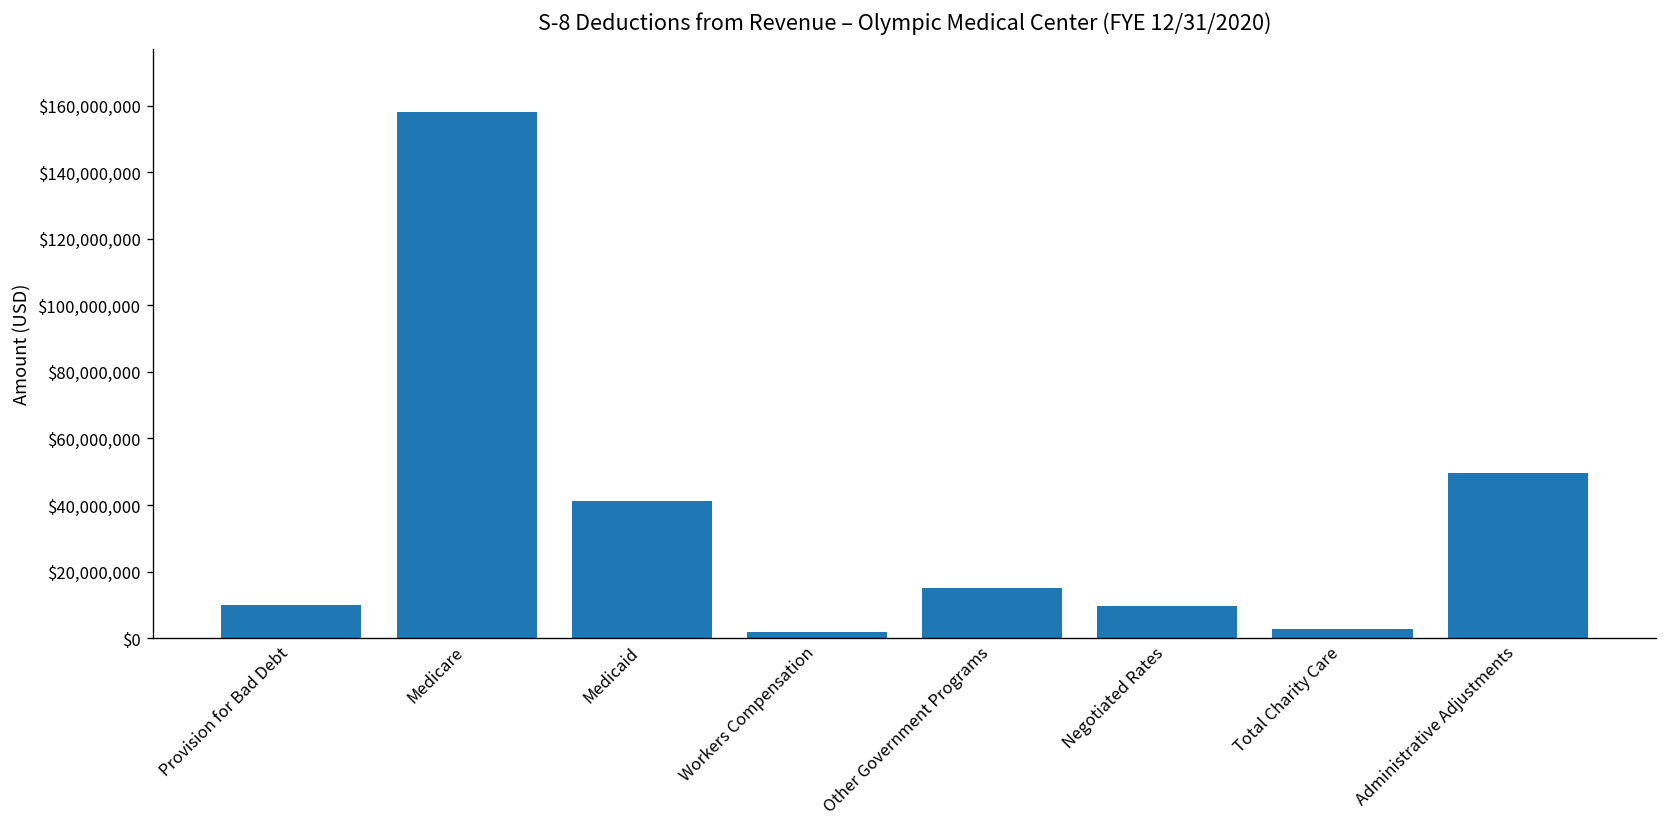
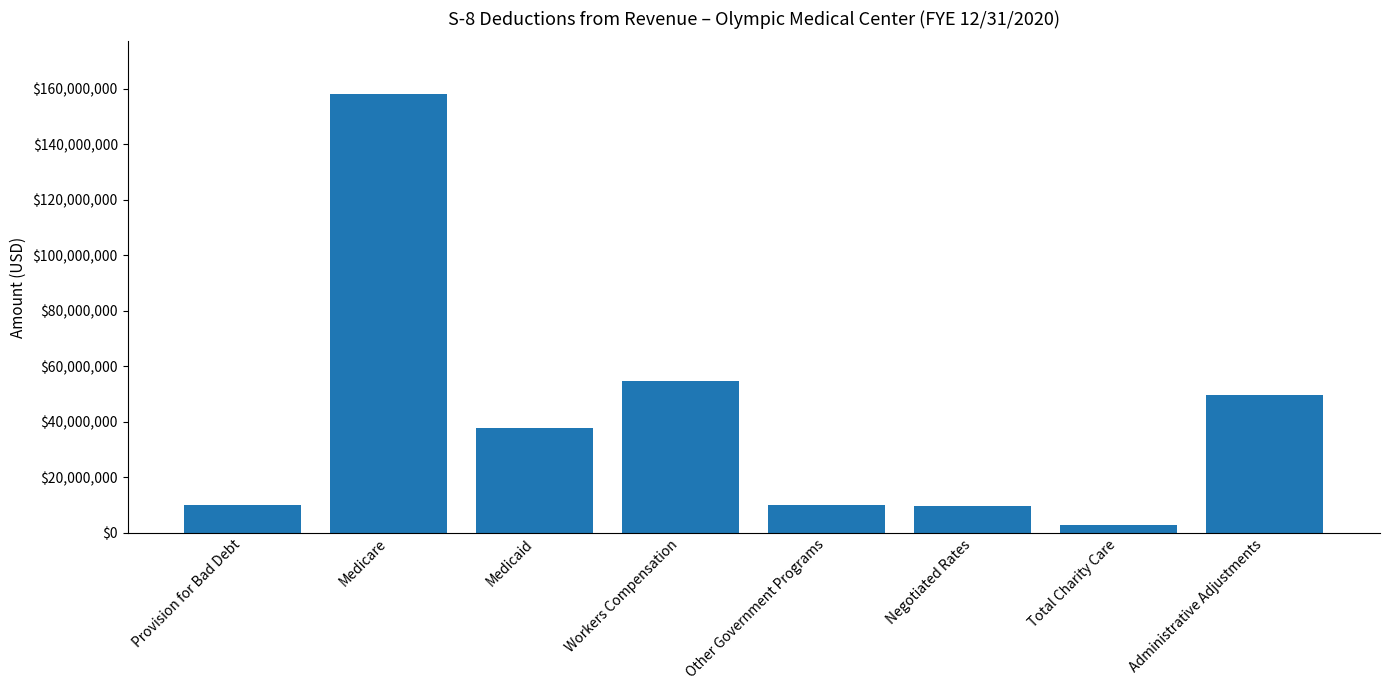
  {
    "Provision for Bad Debt": "$10,000,000",
    "Medicare": "$158,000,000",
-   "Medicaid": "$41,000,000",
-   "Workers Compensation": "$2,000,000",
-   "Other Government Programs": "$15,000,000",
+   "Medicaid": "$38,000,000",
+   "Workers Compensation": "$55,000,000",
+   "Other Government Programs": "$10,000,000",
    "Negotiated Rates": "$10,000,000",
    "Total Charity Care": "$3,000,000",
    "Administrative Adjustments": "$50,000,000"
  }
